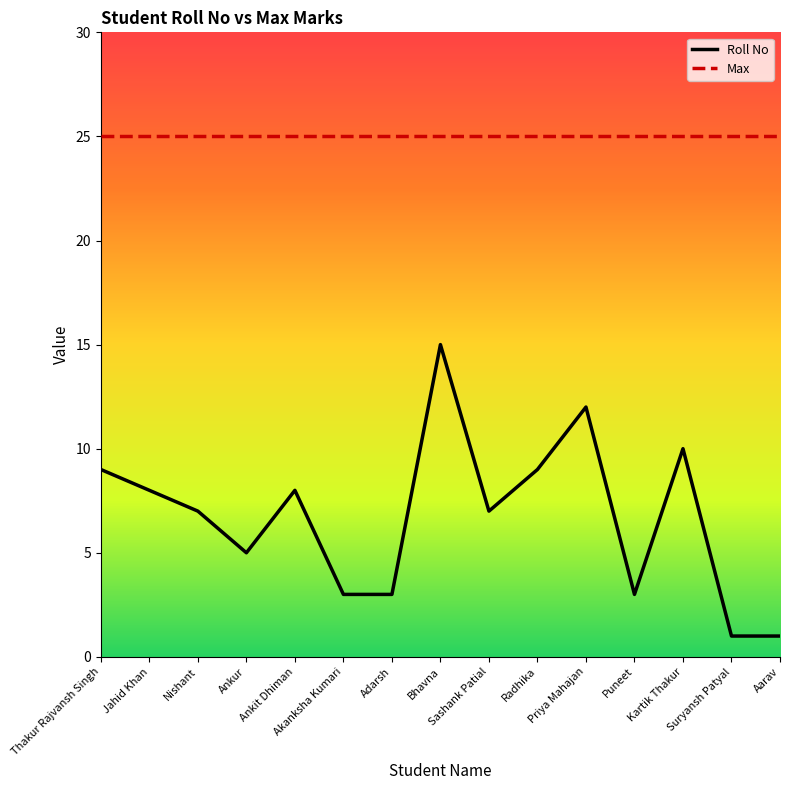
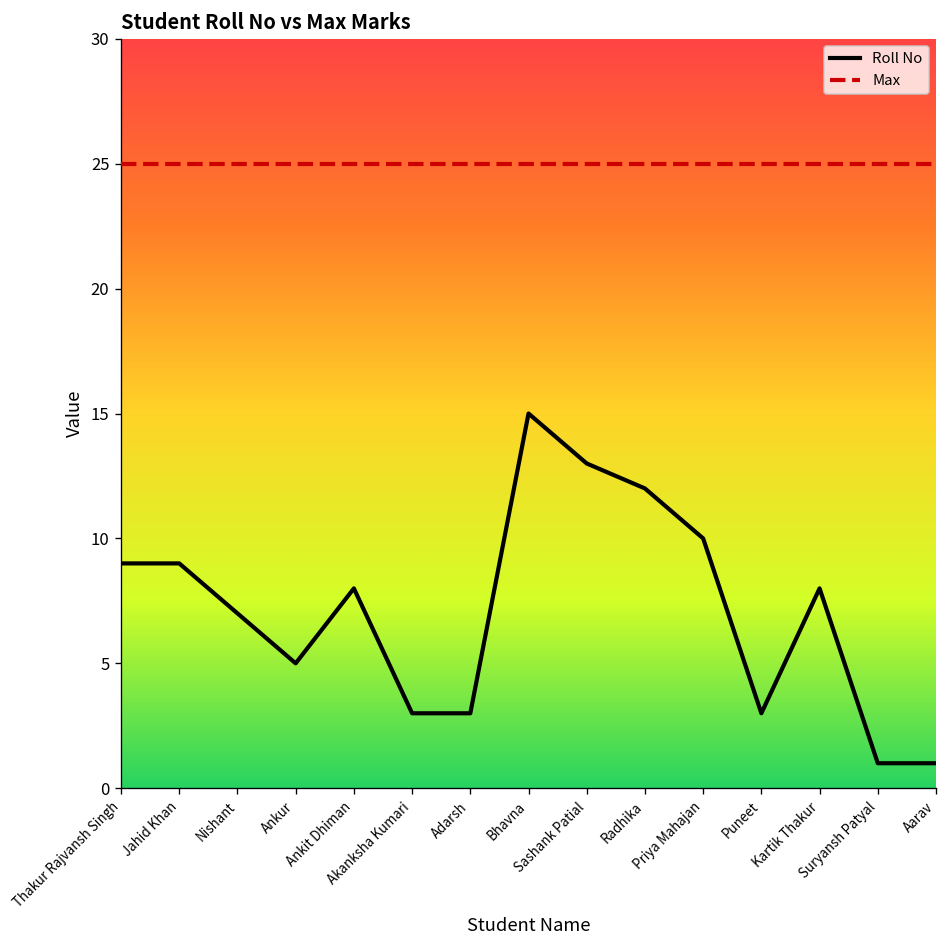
  {
    "Roll No": {
      "Thakur Rajvansh Singh": 9,
-     "Jahid Khan": 8,
+     "Jahid Khan": 9,
      "Nishant": 7,
      "Ankur": 5,
      "Ankit Dhiman": 8,
      "Akanksha Kumari": 3,
      "Adarsh": 3,
      "Bhavna": 15,
-     "Sashank Patial": 7,
-     "Radhika": 9,
-     "Priya Mahajan": 12,
+     "Sashank Patial": 13,
+     "Radhika": 12,
+     "Priya Mahajan": 10,
      "Puneet": 3,
-     "Kartik Thakur": 10,
+     "Kartik Thakur": 8,
      "Suryansh Patyal": 1,
      "Aarav": 1
    },
    "Max": {
      "Thakur Rajvansh Singh": 25,
      "Jahid Khan": 25,
      "Nishant": 25,
      "Ankur": 25,
      "Ankit Dhiman": 25,
      "Akanksha Kumari": 25,
      "Adarsh": 25,
      "Bhavna": 25,
      "Sashank Patial": 25,
      "Radhika": 25,
      "Priya Mahajan": 25,
      "Puneet": 25,
      "Kartik Thakur": 25,
      "Suryansh Patyal": 25,
      "Aarav": 25
    }
  }
